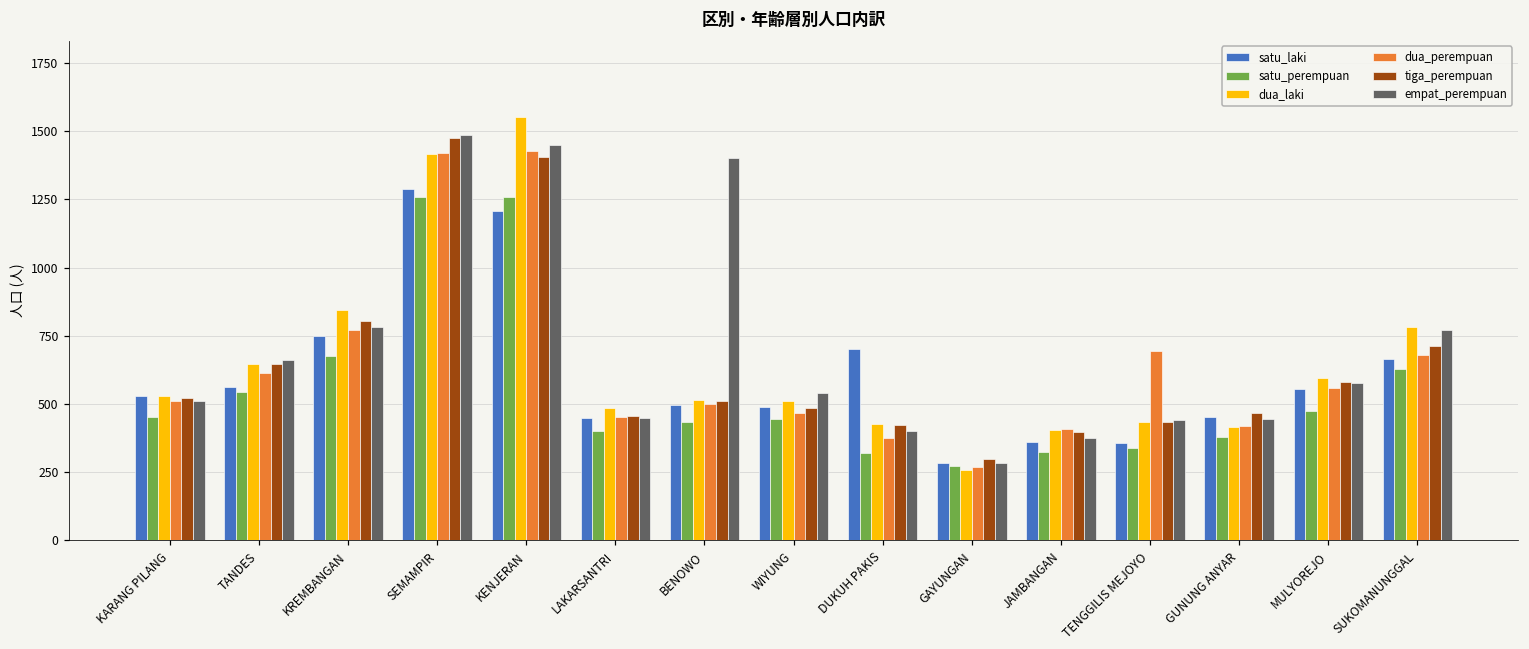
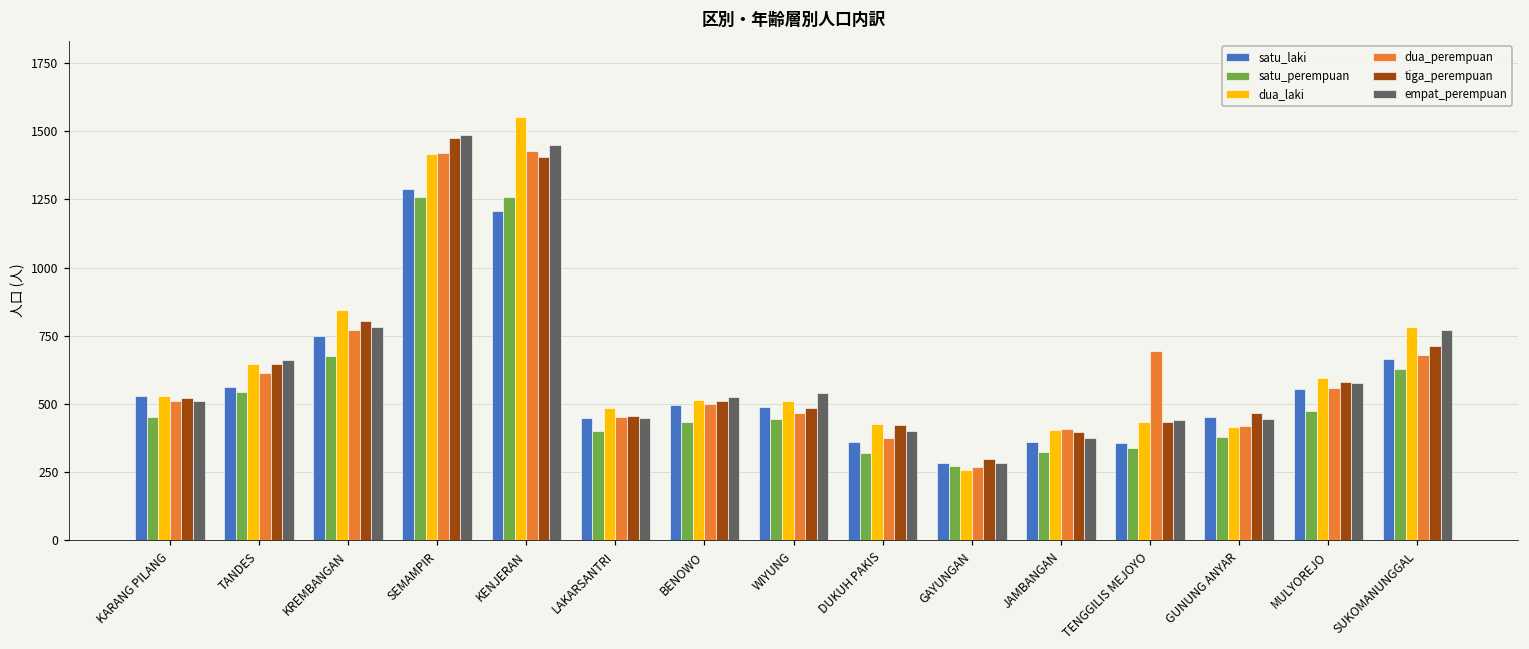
  {
    "satu_laki": {
      "KARANG PILANG": 530,
      "TANDES": 560,
      "KREMBANGAN": 750,
      "SEMAMPIR": 1290,
      "KENJERAN": 1210,
      "LAKARSANTRI": 450,
      "BENOWO": 500,
      "WIYUNG": 490,
-     "DUKUH PAKIS": 700,
+     "DUKUH PAKIS": 360,
      "GAYUNGAN": 280,
      "JAMBANGAN": 360,
      "TENGGILIS MEJOYO": 360,
      "GUNUNG ANYAR": 450,
      "MULYOREJO": 560,
      "SUKOMANUNGGAL": 670
    },
    "satu_perempuan": {
      "KARANG PILANG": 450,
      "TANDES": 540,
      "KREMBANGAN": 680,
      "SEMAMPIR": 1260,
      "KENJERAN": 1260,
      "LAKARSANTRI": 400,
      "BENOWO": 440,
      "WIYUNG": 450,
      "DUKUH PAKIS": 320,
      "GAYUNGAN": 270,
      "JAMBANGAN": 320,
      "TENGGILIS MEJOYO": 340,
      "GUNUNG ANYAR": 380,
      "MULYOREJO": 470,
      "SUKOMANUNGGAL": 630
    },
    "dua_laki": {
      "KARANG PILANG": 530,
      "TANDES": 650,
      "KREMBANGAN": 850,
      "SEMAMPIR": 1420,
      "KENJERAN": 1550,
      "LAKARSANTRI": 480,
      "BENOWO": 510,
      "WIYUNG": 510,
      "DUKUH PAKIS": 430,
      "GAYUNGAN": 260,
      "JAMBANGAN": 410,
      "TENGGILIS MEJOYO": 440,
      "GUNUNG ANYAR": 420,
      "MULYOREJO": 600,
      "SUKOMANUNGGAL": 780
    },
    "dua_perempuan": {
      "KARANG PILANG": 510,
      "TANDES": 610,
      "KREMBANGAN": 770,
      "SEMAMPIR": 1420,
      "KENJERAN": 1430,
      "LAKARSANTRI": 450,
      "BENOWO": 500,
      "WIYUNG": 470,
      "DUKUH PAKIS": 370,
      "GAYUNGAN": 270,
      "JAMBANGAN": 410,
      "TENGGILIS MEJOYO": 690,
      "GUNUNG ANYAR": 420,
      "MULYOREJO": 560,
      "SUKOMANUNGGAL": 680
    },
    "tiga_perempuan": {
      "KARANG PILANG": 520,
      "TANDES": 650,
      "KREMBANGAN": 810,
      "SEMAMPIR": 1480,
      "KENJERAN": 1400,
      "LAKARSANTRI": 460,
      "BENOWO": 510,
      "WIYUNG": 480,
      "DUKUH PAKIS": 420,
      "GAYUNGAN": 300,
      "JAMBANGAN": 400,
      "TENGGILIS MEJOYO": 440,
      "GUNUNG ANYAR": 470,
      "MULYOREJO": 580,
      "SUKOMANUNGGAL": 710
    },
    "empat_perempuan": {
      "KARANG PILANG": 510,
      "TANDES": 660,
      "KREMBANGAN": 780,
      "SEMAMPIR": 1490,
      "KENJERAN": 1450,
      "LAKARSANTRI": 450,
-     "BENOWO": 1400,
+     "BENOWO": 520,
      "WIYUNG": 540,
      "DUKUH PAKIS": 400,
      "GAYUNGAN": 280,
      "JAMBANGAN": 370,
      "TENGGILIS MEJOYO": 440,
      "GUNUNG ANYAR": 440,
      "MULYOREJO": 580,
      "SUKOMANUNGGAL": 770
    }
  }
